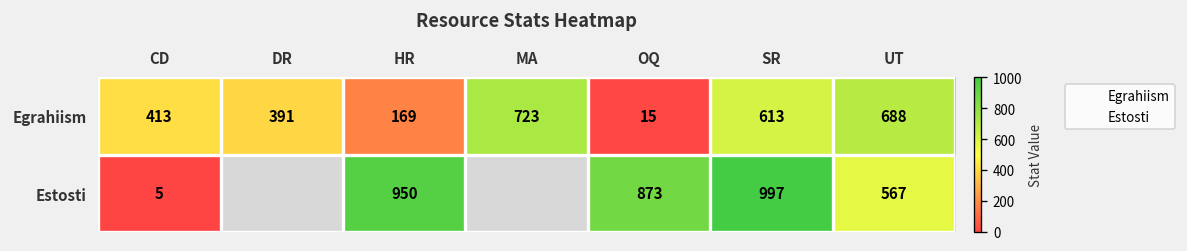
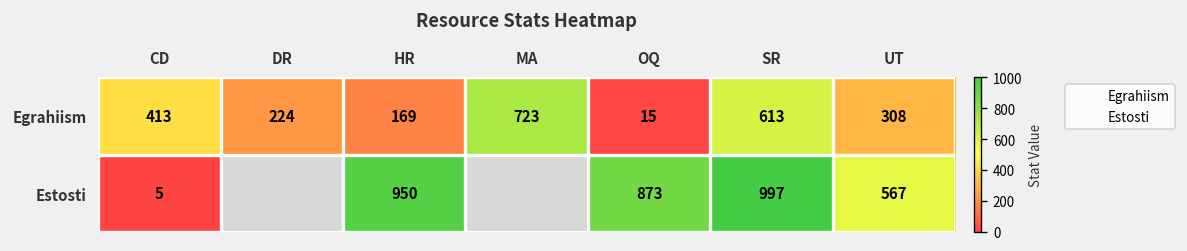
  {
    "Egrahiism": {
      "CD": 413,
-     "DR": 391,
+     "DR": 224,
      "HR": 169,
      "MA": 723,
      "OQ": 15,
      "SR": 613,
-     "UT": 688
+     "UT": 308
    },
    "Estosti": {
      "CD": 5,
      "HR": 950,
      "OQ": 873,
      "SR": 997,
      "UT": 567
    }
  }
